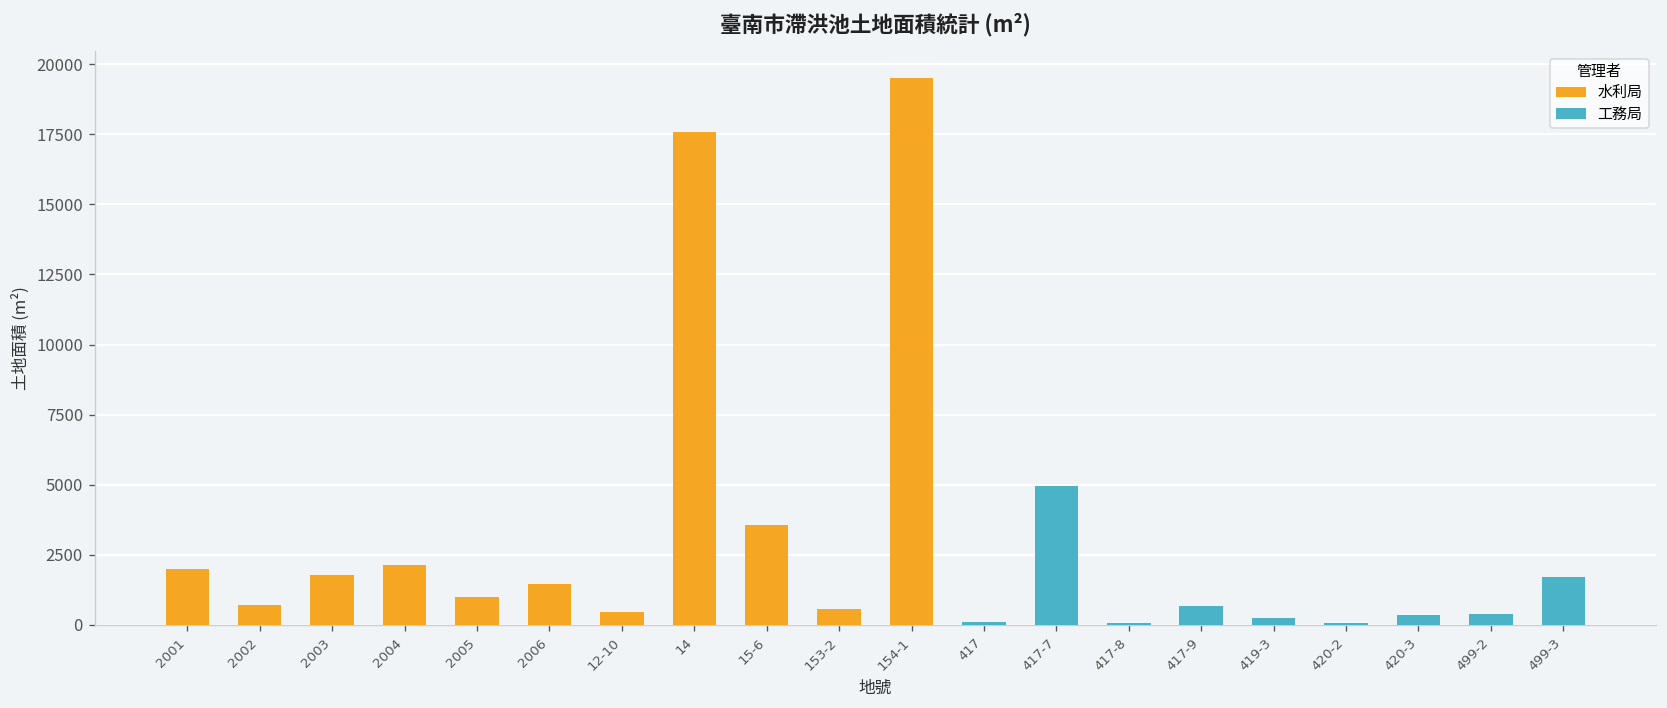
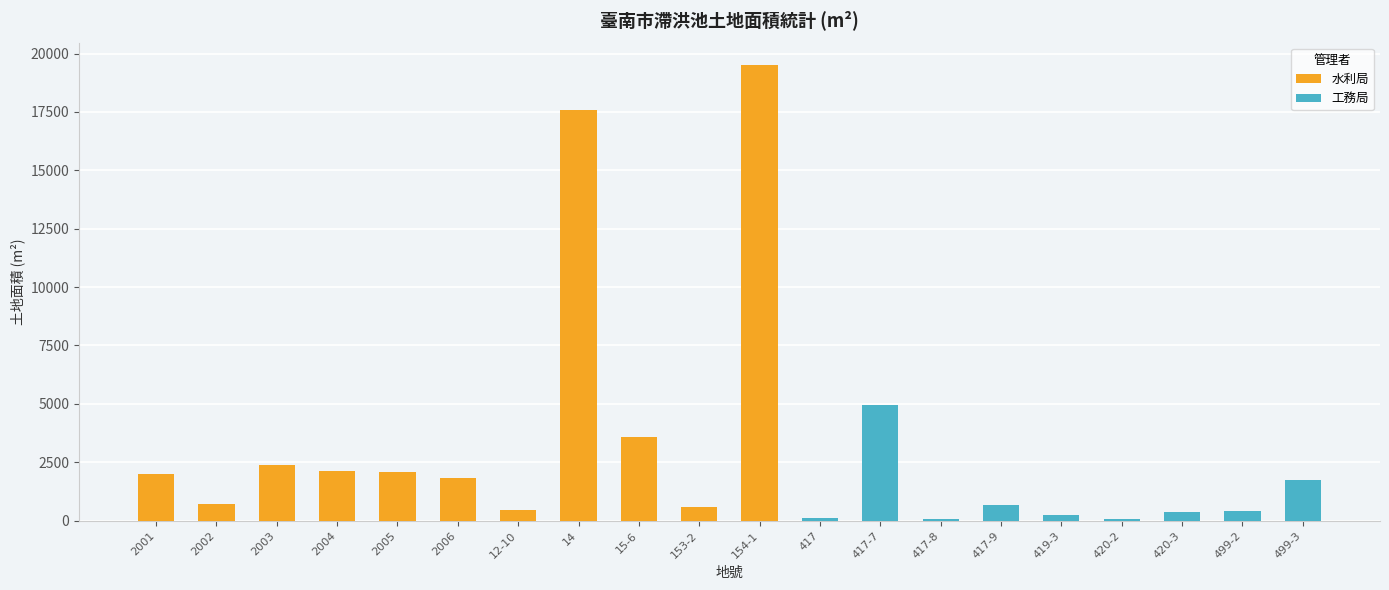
  {
    "水利局": {
      "2001": 2000,
      "2002": 700,
-     "2003": 1800,
+     "2003": 2400,
      "2004": 2100,
-     "2005": 1000,
-     "2006": 1500,
+     "2005": 2100,
+     "2006": 1800,
      "12-10": 400,
      "14": 17600,
      "15-6": 3600,
      "153-2": 600,
      "154-1": 19500
    },
    "工務局": {
      "417-7": 4900,
      "417-9": 700,
      "419-3": 200,
      "420-3": 400,
      "499-2": 400,
      "499-3": 1700
    }
  }
